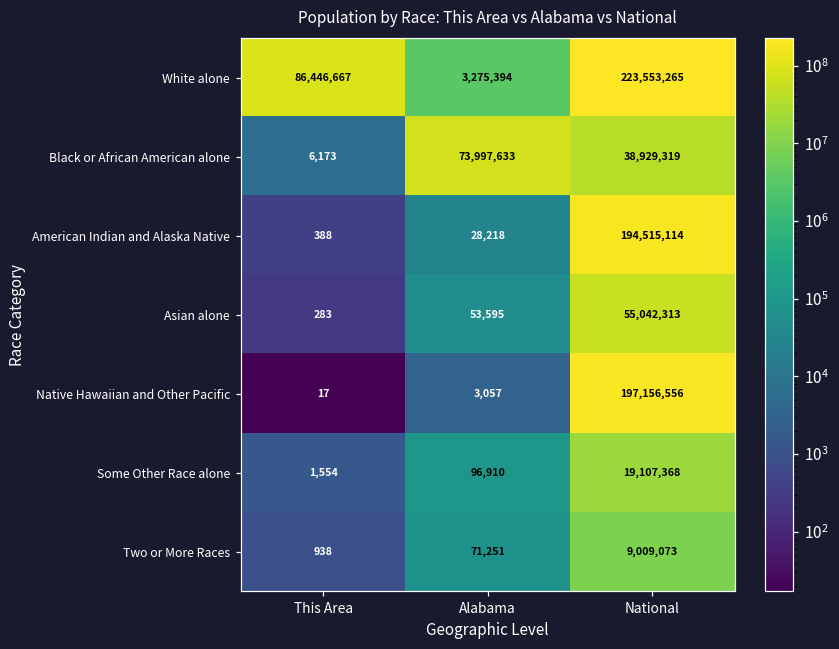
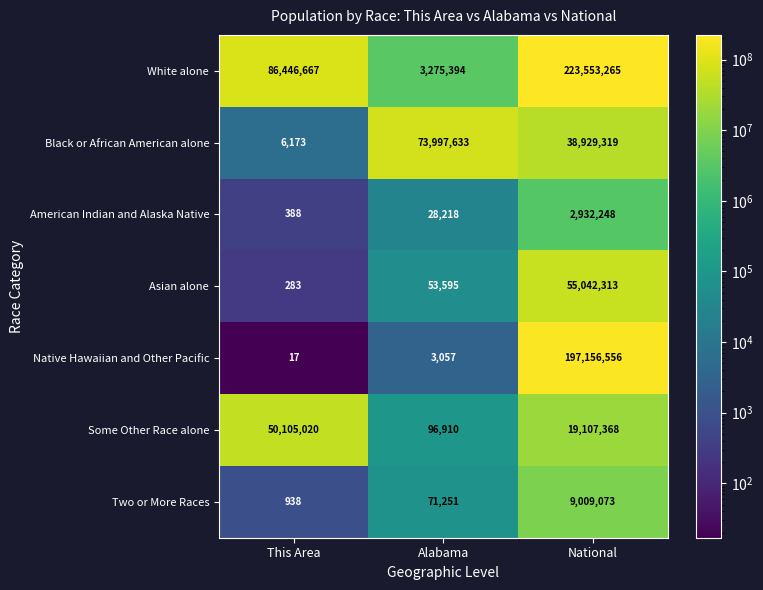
  {
    "White alone": {
      "This Area": "86,446,667",
      "Alabama": "3,275,394",
      "National": "223,553,265"
    },
    "Black or African American alone": {
      "This Area": "6,173",
      "Alabama": "73,997,633",
      "National": "38,929,319"
    },
    "American Indian and Alaska Native": {
      "This Area": "388",
      "Alabama": "28,218",
-     "National": "194,515,114"
+     "National": "2,932,248"
    },
    "Asian alone": {
      "This Area": "283",
      "Alabama": "53,595",
      "National": "55,042,313"
    },
    "Native Hawaiian and Other Pacific": {
      "This Area": "17",
      "Alabama": "3,057",
      "National": "197,156,556"
    },
    "Some Other Race alone": {
-     "This Area": "1,554",
+     "This Area": "50,105,020",
      "Alabama": "96,910",
      "National": "19,107,368"
    },
    "Two or More Races": {
      "This Area": "938",
      "Alabama": "71,251",
      "National": "9,009,073"
    }
  }
